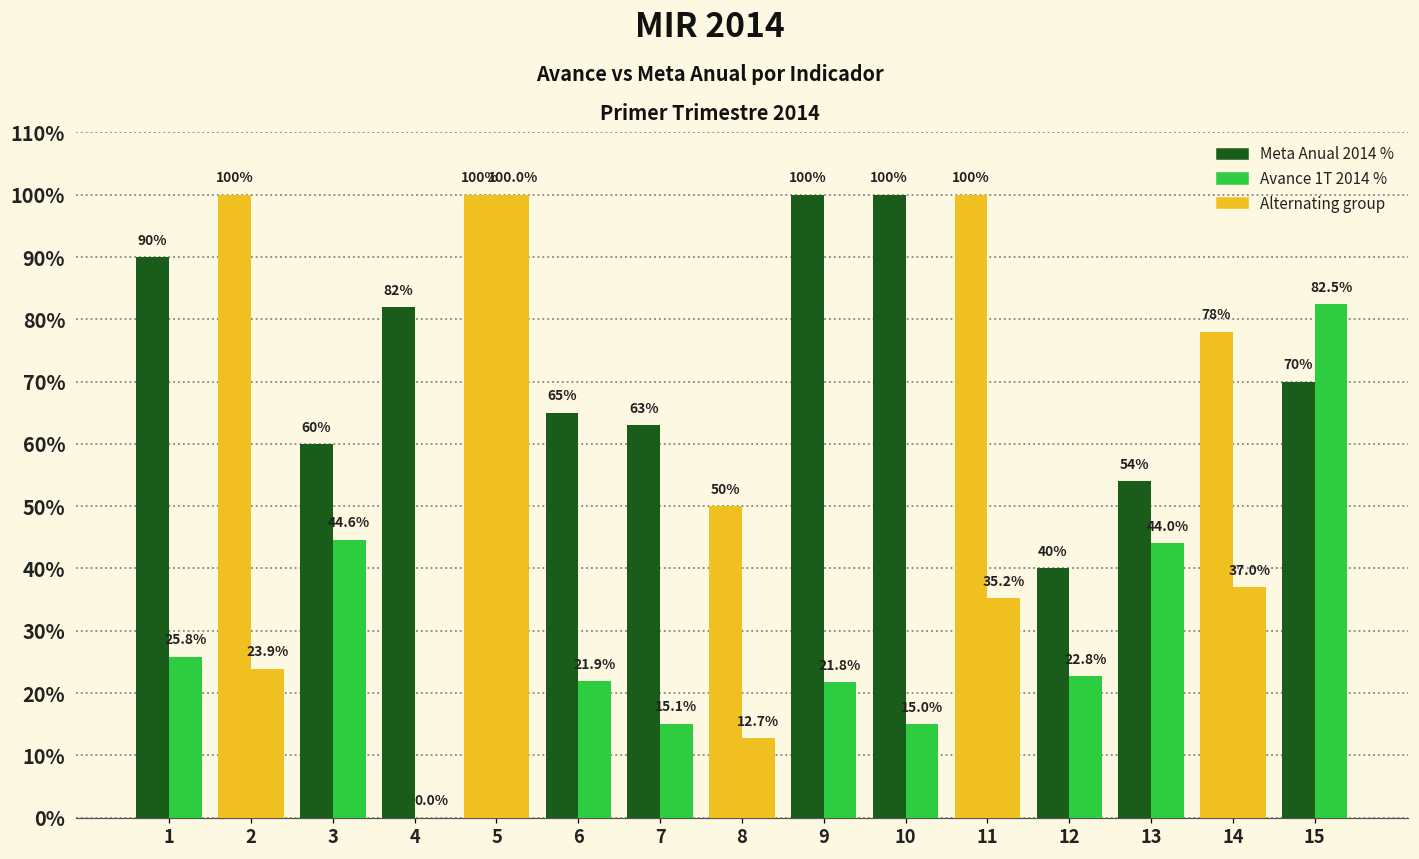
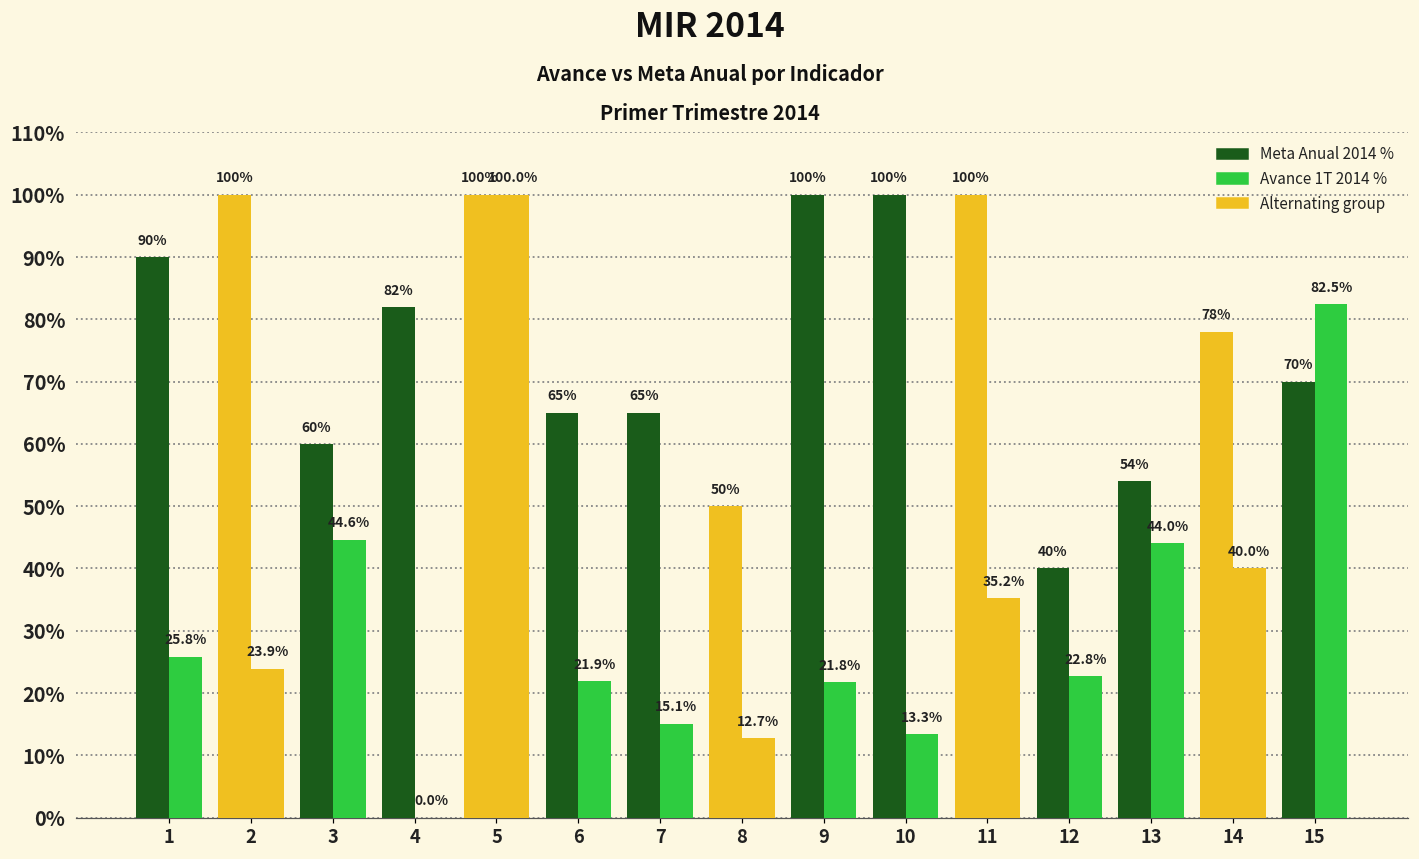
  {
    "Meta Anual 2014 %": {
      "1": "90%",
      "2": "100%",
      "3": "60%",
      "4": "82%",
      "6": "65%",
-     "7": "63%",
+     "7": "65%",
      "8": "50%",
      "9": "100%",
      "10": "100%",
      "11": "100%",
      "12": "40%",
      "13": "54%",
      "14": "78%",
      "15": "70%"
    },
    "Avance 1T 2014 %": {
      "1": "25.8%",
      "2": "23.9%",
      "3": "44.6%",
      "4": "0.0%",
      "6": "21.9%",
      "7": "15.1%",
      "8": "12.7%",
      "9": "21.8%",
-     "10": "15.0%",
+     "10": "13.3%",
      "11": "35.2%",
      "12": "22.8%",
      "13": "44.0%",
-     "14": "37.0%",
+     "14": "40.0%",
      "15": "82.5%"
    }
  }
